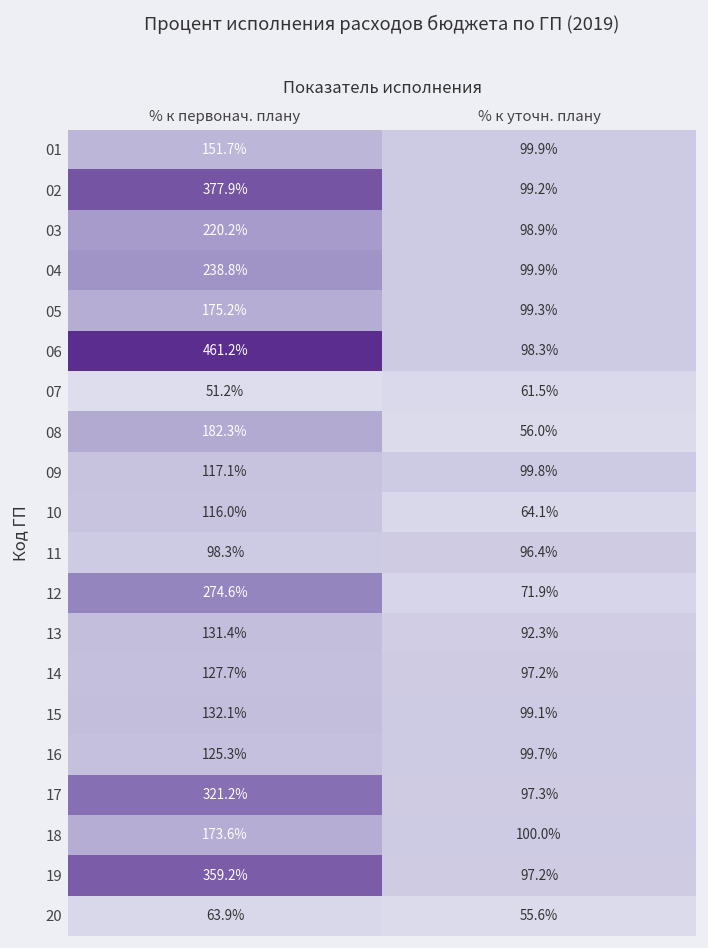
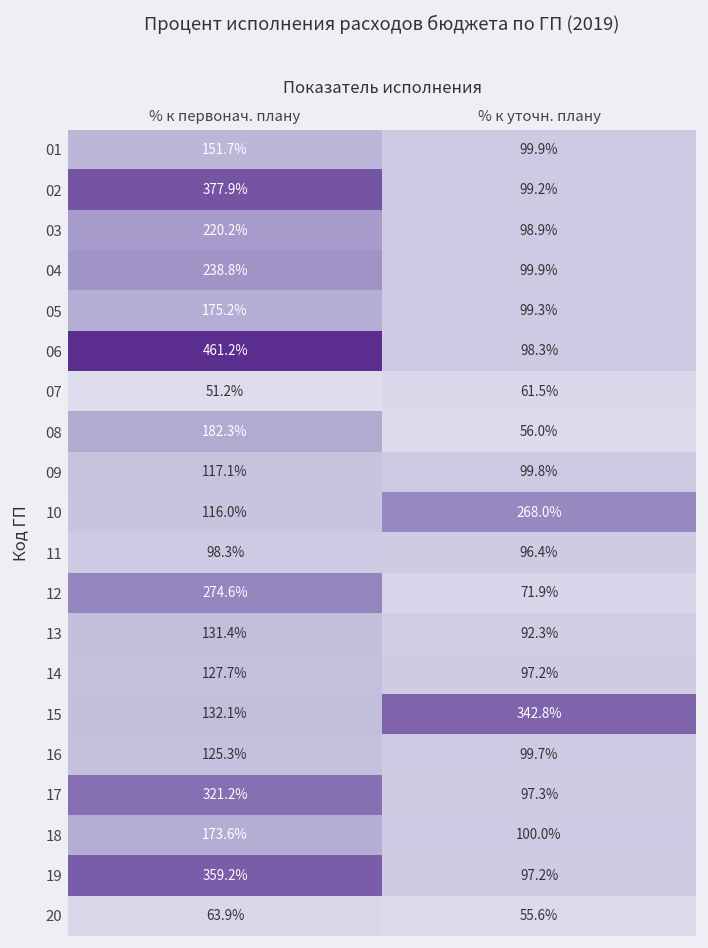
  {
    "01": {
      "% к первонач. плану": "151.7%",
      "% к уточн. плану": "99.9%"
    },
    "02": {
      "% к первонач. плану": "377.9%",
      "% к уточн. плану": "99.2%"
    },
    "03": {
      "% к первонач. плану": "220.2%",
      "% к уточн. плану": "98.9%"
    },
    "04": {
      "% к первонач. плану": "238.8%",
      "% к уточн. плану": "99.9%"
    },
    "05": {
      "% к первонач. плану": "175.2%",
      "% к уточн. плану": "99.3%"
    },
    "06": {
      "% к первонач. плану": "461.2%",
      "% к уточн. плану": "98.3%"
    },
    "07": {
      "% к первонач. плану": "51.2%",
      "% к уточн. плану": "61.5%"
    },
    "08": {
      "% к первонач. плану": "182.3%",
      "% к уточн. плану": "56.0%"
    },
    "09": {
      "% к первонач. плану": "117.1%",
      "% к уточн. плану": "99.8%"
    },
    "10": {
      "% к первонач. плану": "116.0%",
-     "% к уточн. плану": "64.1%"
+     "% к уточн. плану": "268.0%"
    },
    "11": {
      "% к первонач. плану": "98.3%",
      "% к уточн. плану": "96.4%"
    },
    "12": {
      "% к первонач. плану": "274.6%",
      "% к уточн. плану": "71.9%"
    },
    "13": {
      "% к первонач. плану": "131.4%",
      "% к уточн. плану": "92.3%"
    },
    "14": {
      "% к первонач. плану": "127.7%",
      "% к уточн. плану": "97.2%"
    },
    "15": {
      "% к первонач. плану": "132.1%",
-     "% к уточн. плану": "99.1%"
+     "% к уточн. плану": "342.8%"
    },
    "16": {
      "% к первонач. плану": "125.3%",
      "% к уточн. плану": "99.7%"
    },
    "17": {
      "% к первонач. плану": "321.2%",
      "% к уточн. плану": "97.3%"
    },
    "18": {
      "% к первонач. плану": "173.6%",
      "% к уточн. плану": "100.0%"
    },
    "19": {
      "% к первонач. плану": "359.2%",
      "% к уточн. плану": "97.2%"
    },
    "20": {
      "% к первонач. плану": "63.9%",
      "% к уточн. плану": "55.6%"
    }
  }
